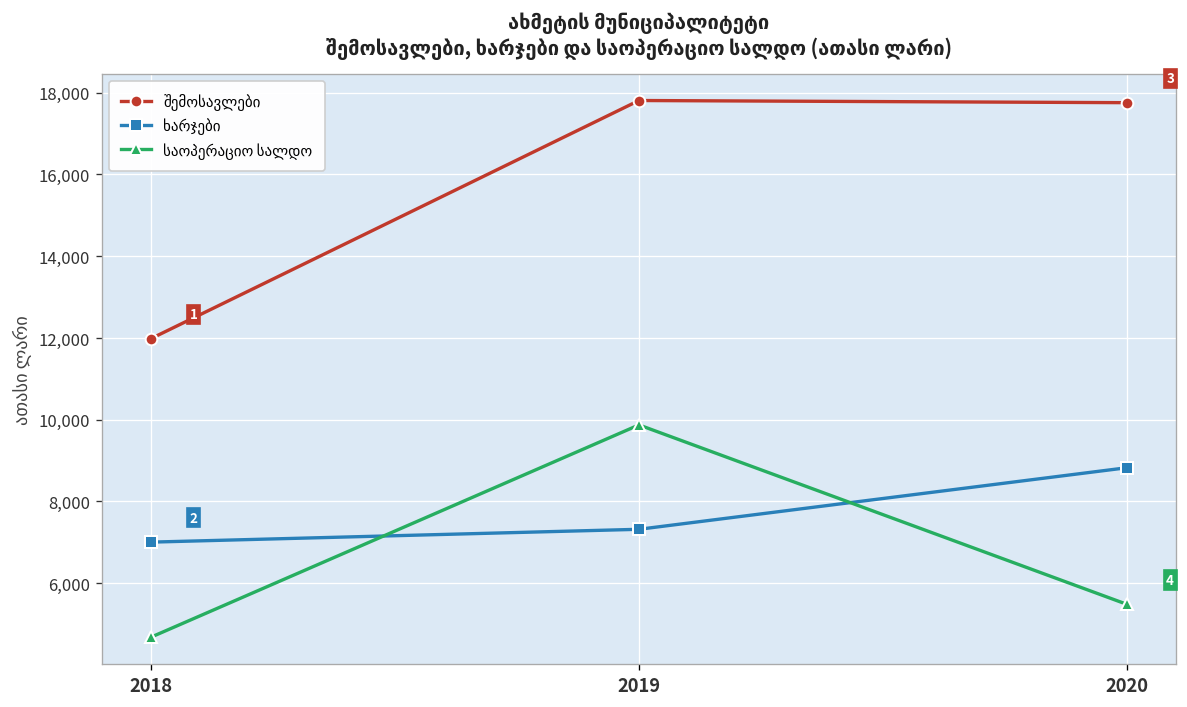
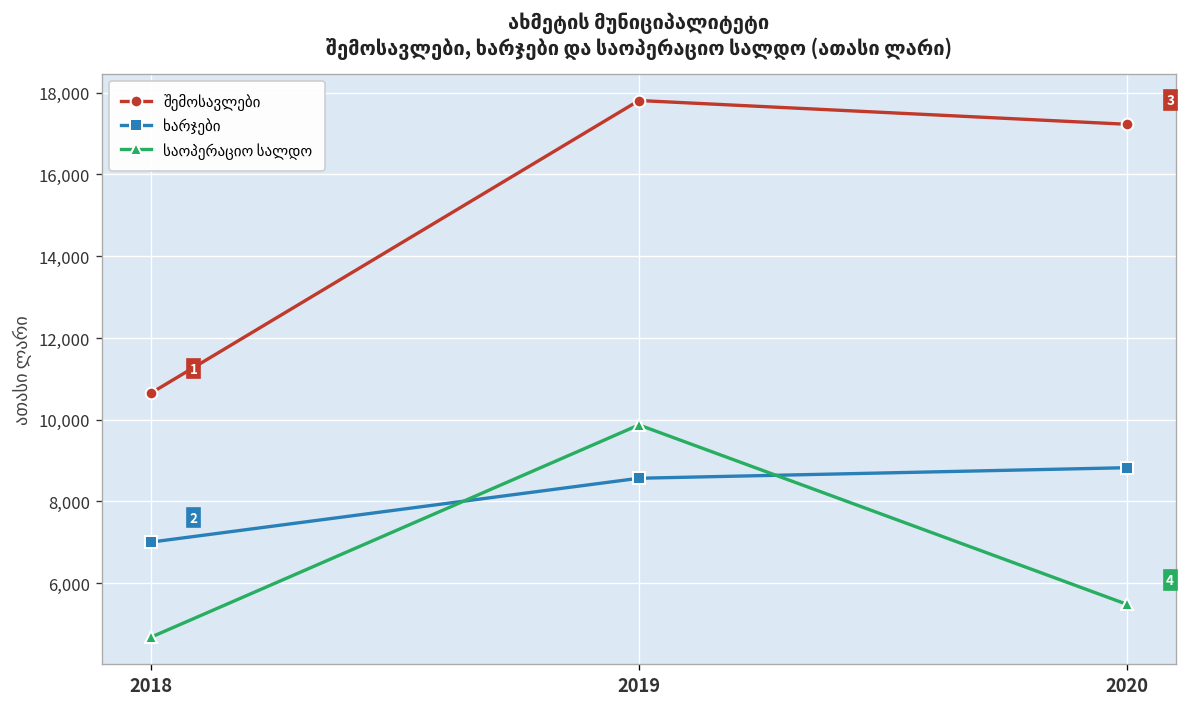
  {
    "შემოსავლები": {
-     "2018": "12,000",
+     "2018": "10,600",
      "2019": "17,800",
-     "2020": "17,800"
+     "2020": "17,200"
    },
    "ხარჯები": {
      "2018": "7,000",
-     "2019": "7,300",
+     "2019": "8,600",
      "2020": "8,800"
    },
    "საოპერაციო სალდო": {
      "2018": "4,700",
      "2019": "9,900",
      "2020": "5,500"
    }
  }
